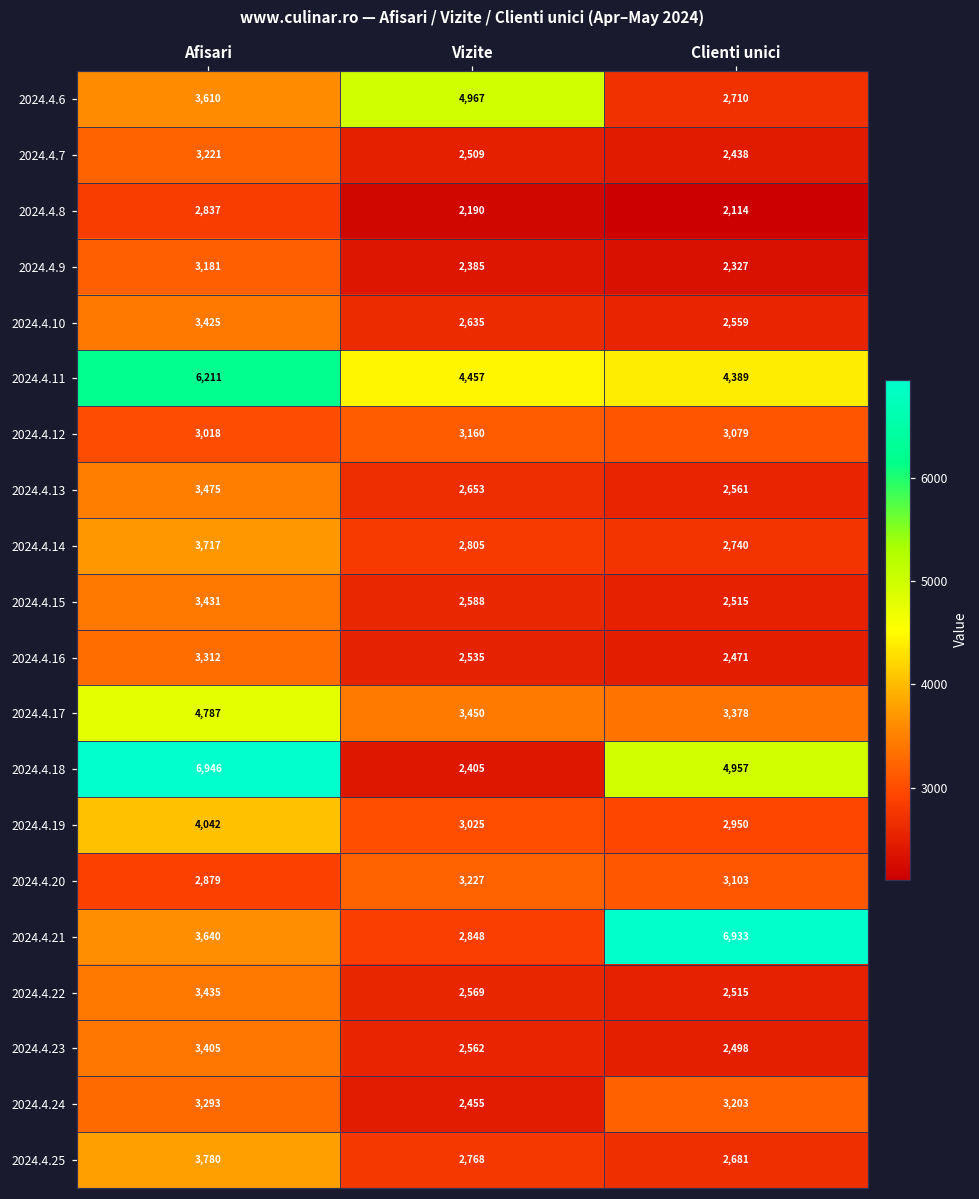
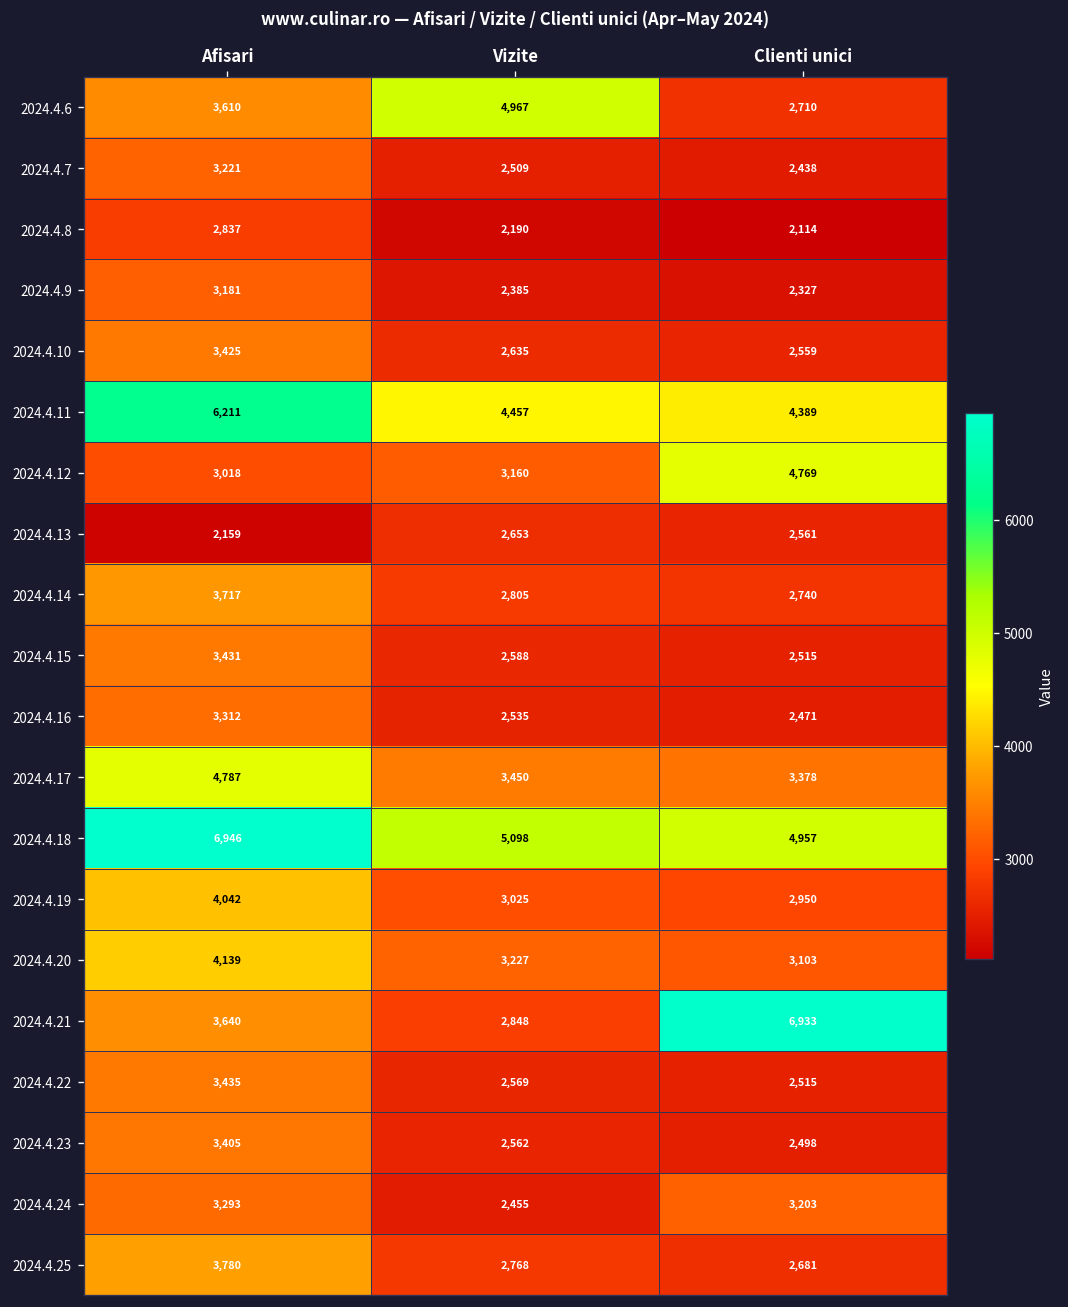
  {
    "2024.4.6": {
      "Afisari": "3,610",
      "Vizite": "4,967",
      "Clienti unici": "2,710"
    },
    "2024.4.7": {
      "Afisari": "3,221",
      "Vizite": "2,509",
      "Clienti unici": "2,438"
    },
    "2024.4.8": {
      "Afisari": "2,837",
      "Vizite": "2,190",
      "Clienti unici": "2,114"
    },
    "2024.4.9": {
      "Afisari": "3,181",
      "Vizite": "2,385",
      "Clienti unici": "2,327"
    },
    "2024.4.10": {
      "Afisari": "3,425",
      "Vizite": "2,635",
      "Clienti unici": "2,559"
    },
    "2024.4.11": {
      "Afisari": "6,211",
      "Vizite": "4,457",
      "Clienti unici": "4,389"
    },
    "2024.4.12": {
      "Afisari": "3,018",
      "Vizite": "3,160",
-     "Clienti unici": "3,079"
+     "Clienti unici": "4,769"
    },
    "2024.4.13": {
-     "Afisari": "3,475",
+     "Afisari": "2,159",
      "Vizite": "2,653",
      "Clienti unici": "2,561"
    },
    "2024.4.14": {
      "Afisari": "3,717",
      "Vizite": "2,805",
      "Clienti unici": "2,740"
    },
    "2024.4.15": {
      "Afisari": "3,431",
      "Vizite": "2,588",
      "Clienti unici": "2,515"
    },
    "2024.4.16": {
      "Afisari": "3,312",
      "Vizite": "2,535",
      "Clienti unici": "2,471"
    },
    "2024.4.17": {
      "Afisari": "4,787",
      "Vizite": "3,450",
      "Clienti unici": "3,378"
    },
    "2024.4.18": {
      "Afisari": "6,946",
-     "Vizite": "2,405",
+     "Vizite": "5,098",
      "Clienti unici": "4,957"
    },
    "2024.4.19": {
      "Afisari": "4,042",
      "Vizite": "3,025",
      "Clienti unici": "2,950"
    },
    "2024.4.20": {
-     "Afisari": "2,879",
+     "Afisari": "4,139",
      "Vizite": "3,227",
      "Clienti unici": "3,103"
    },
    "2024.4.21": {
      "Afisari": "3,640",
      "Vizite": "2,848",
      "Clienti unici": "6,933"
    },
    "2024.4.22": {
      "Afisari": "3,435",
      "Vizite": "2,569",
      "Clienti unici": "2,515"
    },
    "2024.4.23": {
      "Afisari": "3,405",
      "Vizite": "2,562",
      "Clienti unici": "2,498"
    },
    "2024.4.24": {
      "Afisari": "3,293",
      "Vizite": "2,455",
      "Clienti unici": "3,203"
    },
    "2024.4.25": {
      "Afisari": "3,780",
      "Vizite": "2,768",
      "Clienti unici": "2,681"
    }
  }
